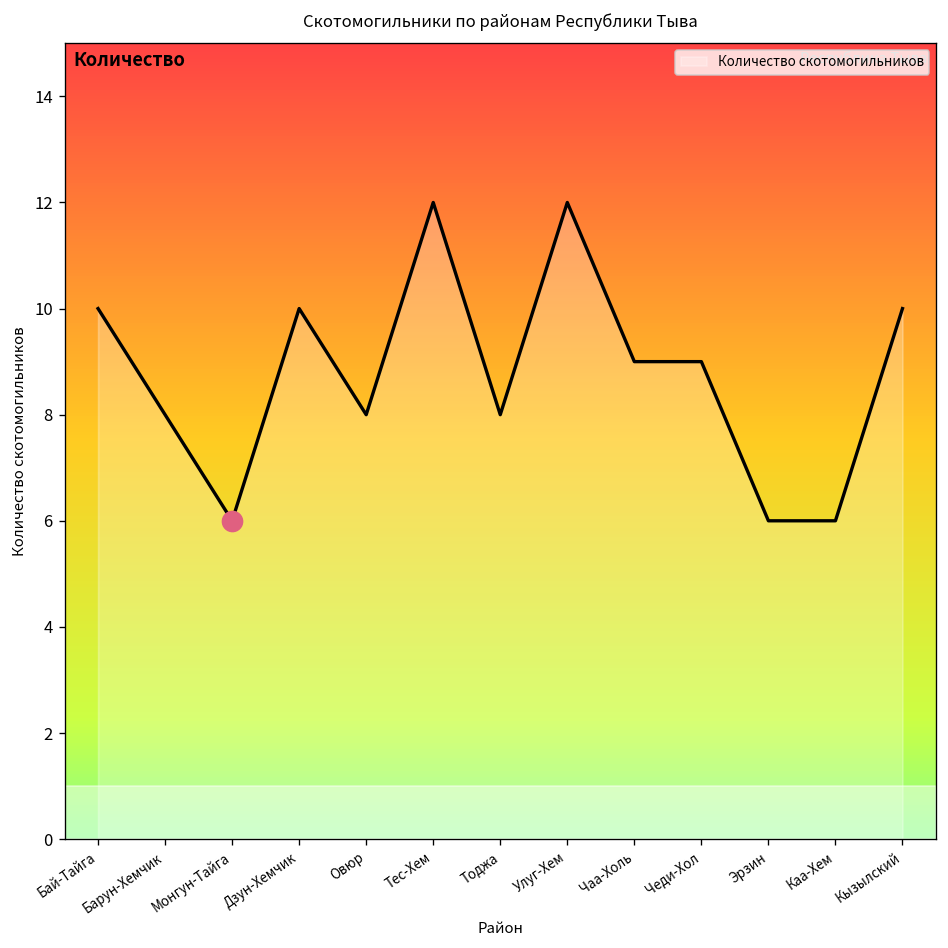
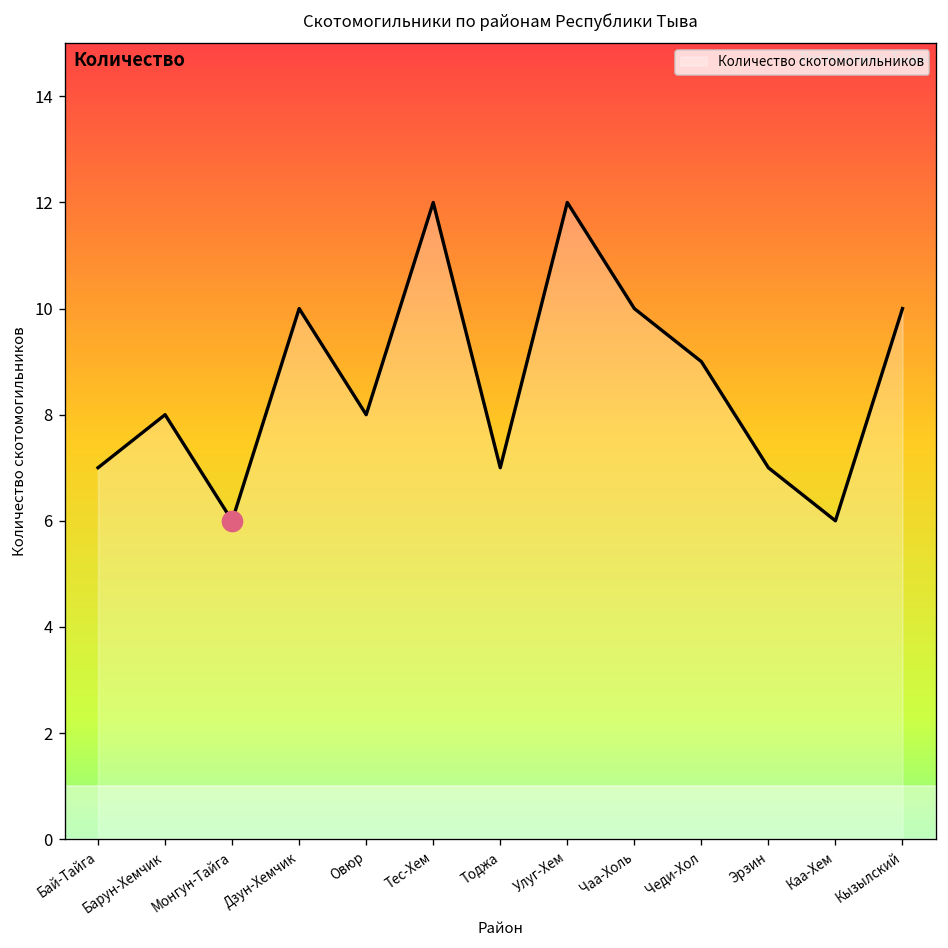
  {
    "Количество скотомогильников": {
-     "Бай-Тайга": 10,
+     "Бай-Тайга": 7,
      "Барун-Хемчик": 8,
      "Дзун-Хемчик": 10,
      "Овюр": 8,
      "Тес-Хем": 12,
-     "Тоджа": 8,
+     "Тоджа": 7,
      "Улуг-Хем": 12,
-     "Чаа-Холь": 9,
+     "Чаа-Холь": 10,
      "Чеди-Хол": 9,
-     "Эрзин": 6,
+     "Эрзин": 7,
      "Каа-Хем": 6,
      "Кызылский": 10
    }
  }
